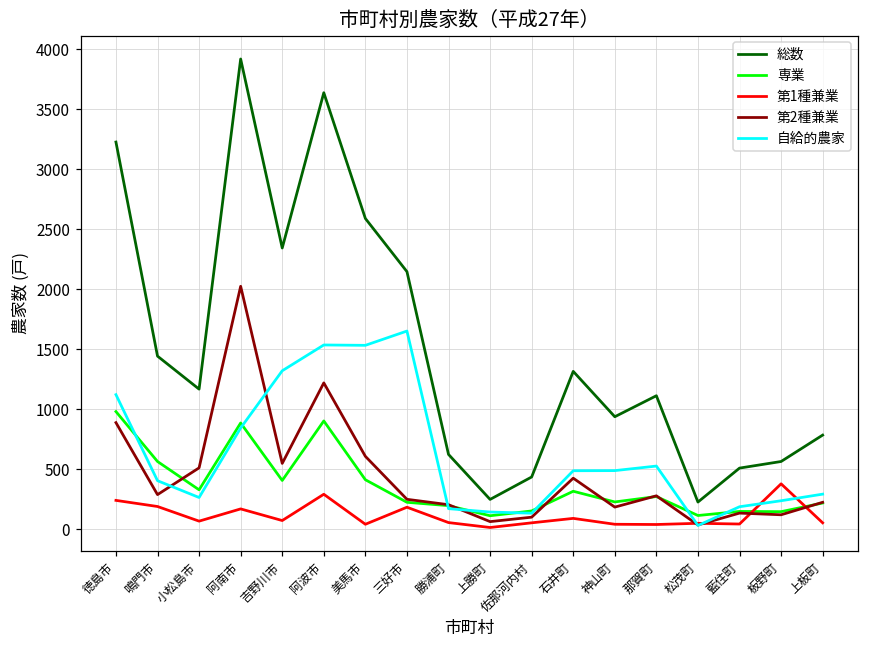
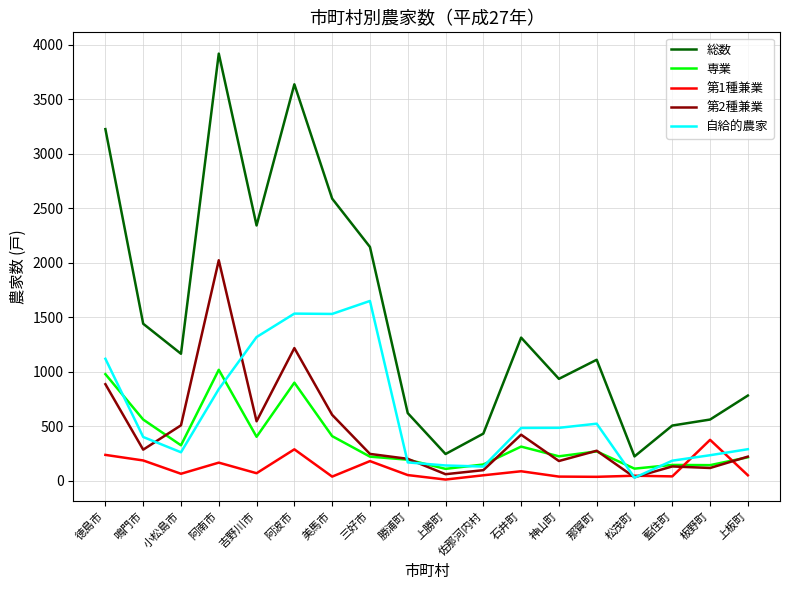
  {
    "総数": {
      "徳島市": 3230,
      "鳴門市": 1440,
      "小松島市": 1170,
      "阿南市": 3920,
      "吉野川市": 2340,
      "阿波市": 3640,
      "美馬市": 2590,
      "三好市": 2150,
      "勝浦町": 620,
      "上勝町": 250,
      "佐那河内村": 430,
      "石井町": 1310,
      "神山町": 940,
      "那賀町": 1110,
      "松茂町": 230,
      "藍住町": 510,
      "板野町": 560,
      "上板町": 780
    },
    "専業": {
      "徳島市": 980,
      "鳴門市": 560,
      "小松島市": 330,
-     "阿南市": 880,
+     "阿南市": 1020,
      "吉野川市": 410,
      "阿波市": 900,
      "美馬市": 410,
      "三好市": 220,
      "上勝町": 110,
      "石井町": 320,
      "神山町": 230,
      "松茂町": 110,
      "板野町": 150
    },
    "第1種兼業": {
      "徳島市": 240,
      "鳴門市": 190,
      "小松島市": 70,
      "阿南市": 170,
      "吉野川市": 70,
      "阿波市": 290,
      "美馬市": 40,
      "三好市": 180,
      "勝浦町": 50,
      "上勝町": 10,
      "佐那河内村": 50,
      "石井町": 90,
      "神山町": 40,
      "那賀町": 40,
      "藍住町": 40,
      "板野町": 380,
      "上板町": 50
    },
    "第2種兼業": {
      "徳島市": 890,
      "鳴門市": 290,
      "小松島市": 510,
      "阿南市": 2020,
      "吉野川市": 550,
      "阿波市": 1220,
      "美馬市": 610,
      "三好市": 250,
      "上勝町": 60,
      "佐那河内村": 100,
      "石井町": 420,
      "神山町": 180,
      "板野町": 120
    },
    "自給的農家": {
      "徳島市": 1120,
      "鳴門市": 400,
      "小松島市": 260,
      "阿南市": 840,
      "吉野川市": 1320,
      "阿波市": 1530,
      "美馬市": 1530,
      "三好市": 1650,
      "勝浦町": 170,
      "上勝町": 140,
      "石井町": 490,
      "神山町": 490,
      "那賀町": 530,
      "藍住町": 190,
      "板野町": 240,
      "上板町": 290
    }
  }
